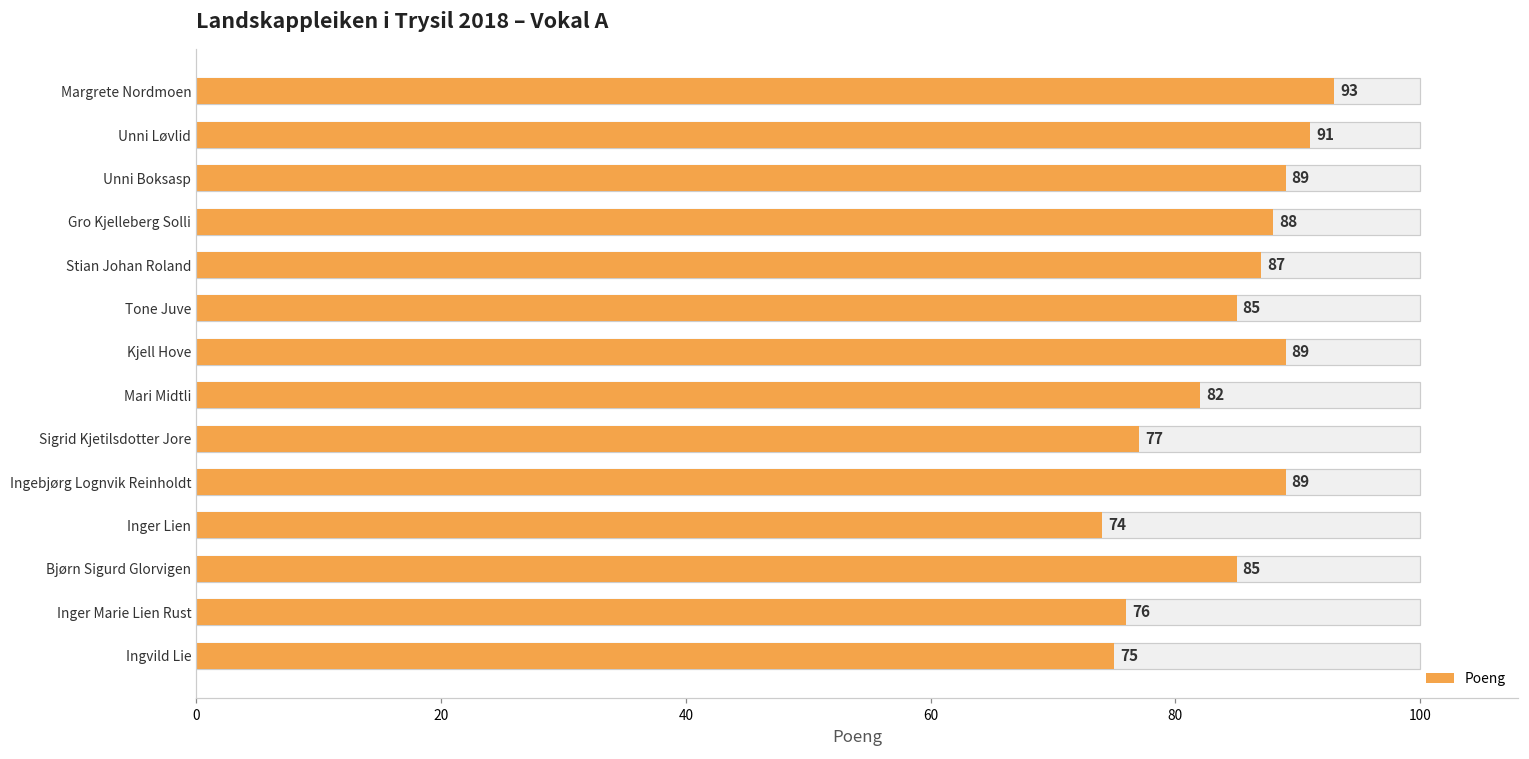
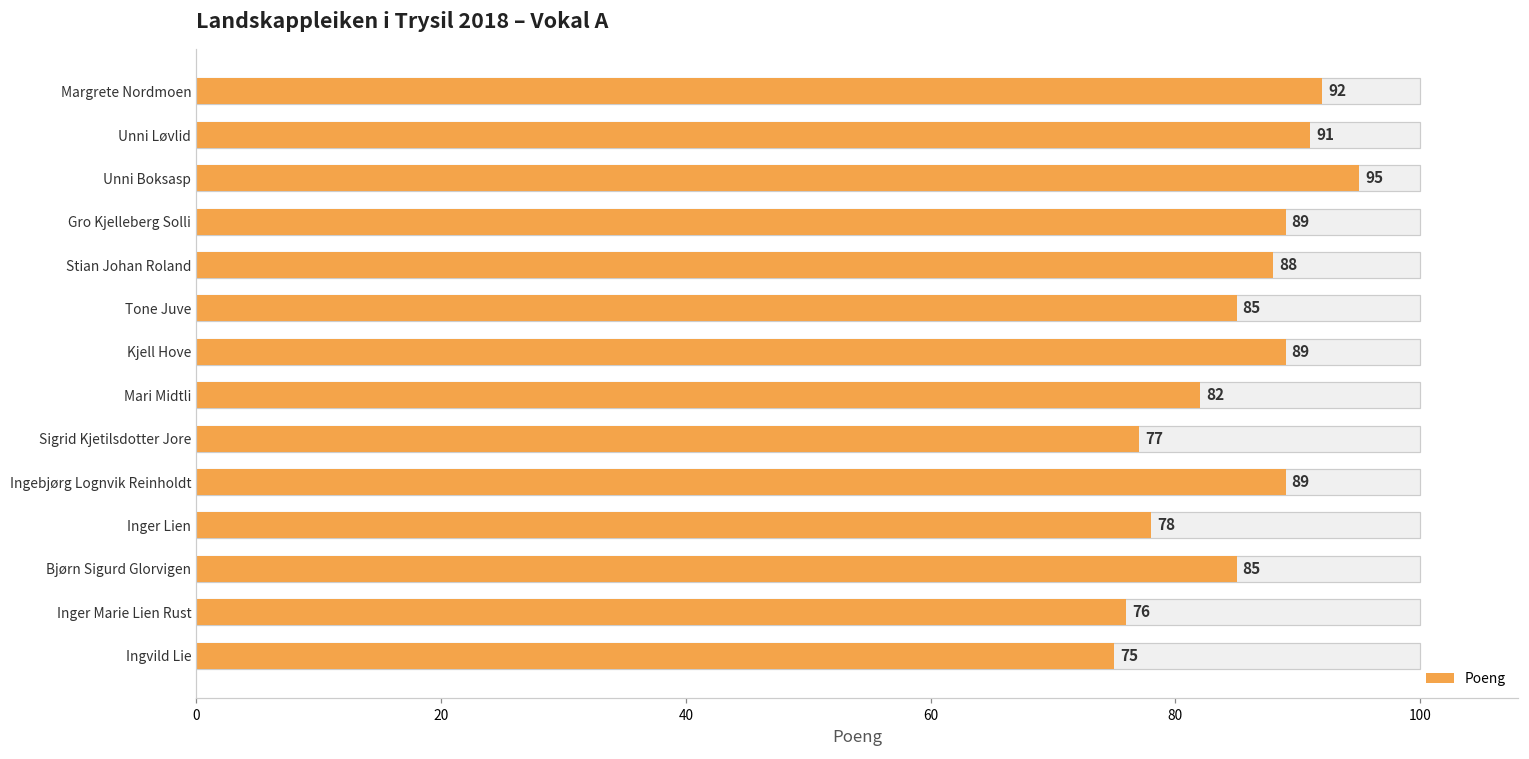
  {
    "Poeng": {
-     "Margrete Nordmoen": 93,
-     "Unni Boksasp": 89,
-     "Gro Kjelleberg Solli": 88,
-     "Stian Johan Roland": 87,
-     "Inger Lien": 74
+     "Margrete Nordmoen": 92,
+     "Unni Boksasp": 95,
+     "Gro Kjelleberg Solli": 89,
+     "Stian Johan Roland": 88,
+     "Inger Lien": 78
    }
  }
